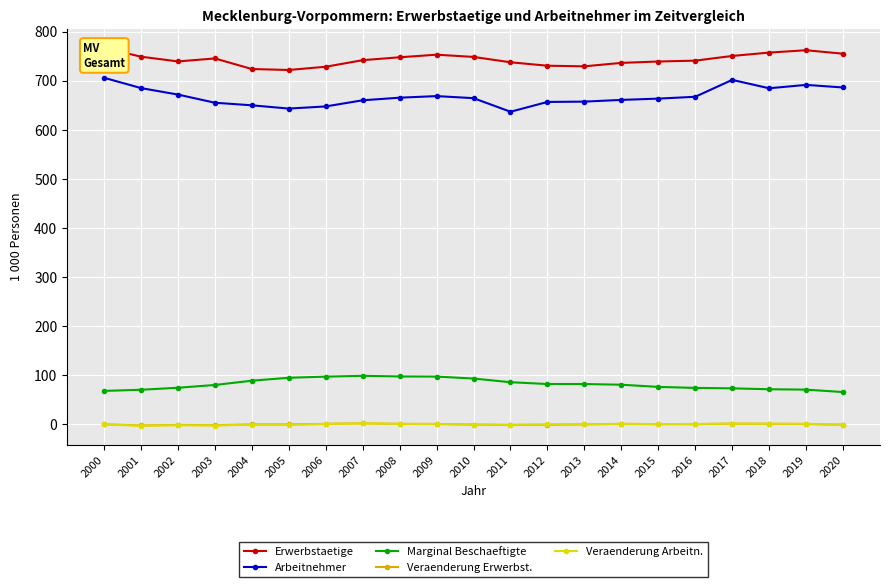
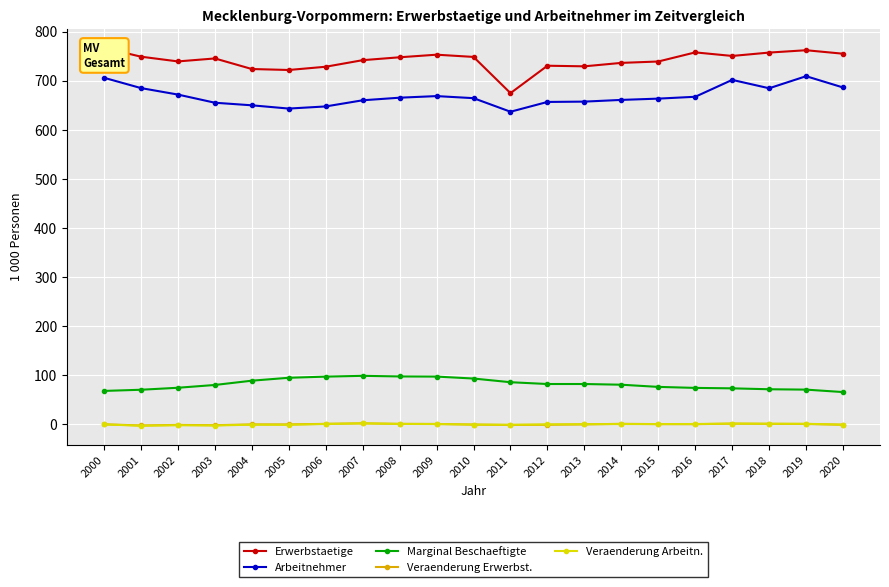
  {
    "Erwerbstaetige": {
      "2001": 750,
      "2002": 740,
      "2003": 750,
      "2004": 720,
      "2005": 720,
      "2006": 730,
      "2007": 740,
      "2008": 750,
      "2009": 750,
      "2010": 750,
-     "2011": 740,
+     "2011": 670,
      "2012": 730,
      "2013": 730,
      "2014": 740,
      "2015": 740,
-     "2016": 740,
+     "2016": 760,
      "2017": 750,
      "2018": 760,
      "2019": 760,
      "2020": 750
    },
    "Arbeitnehmer": {
      "2000": 710,
      "2001": 680,
      "2002": 670,
      "2003": 650,
      "2004": 650,
      "2005": 640,
      "2006": 650,
      "2007": 660,
      "2008": 670,
      "2009": 670,
      "2010": 660,
      "2011": 640,
      "2012": 660,
      "2013": 660,
      "2014": 660,
      "2015": 660,
      "2016": 670,
      "2017": 700,
      "2018": 680,
-     "2019": 690,
+     "2019": 710,
      "2020": 690
    },
    "Marginal Beschaeftigte": {
      "2000": 70,
      "2001": 70,
      "2002": 70,
      "2003": 80,
      "2004": 90,
      "2005": 90,
      "2006": 100,
      "2007": 100,
      "2008": 100,
      "2009": 100,
      "2010": 90,
      "2011": 90,
      "2012": 80,
      "2013": 80,
      "2014": 80,
      "2015": 80,
      "2016": 70,
      "2017": 70,
      "2018": 70,
      "2019": 70,
      "2020": 70
    }
  }
